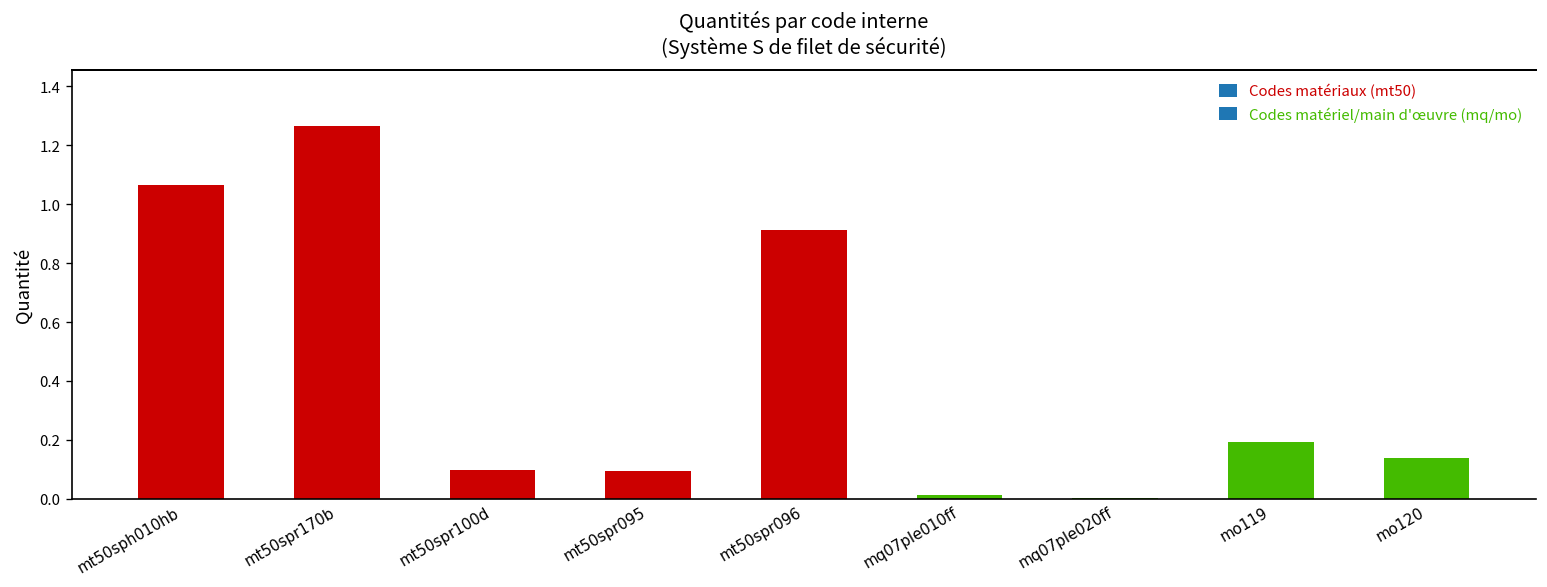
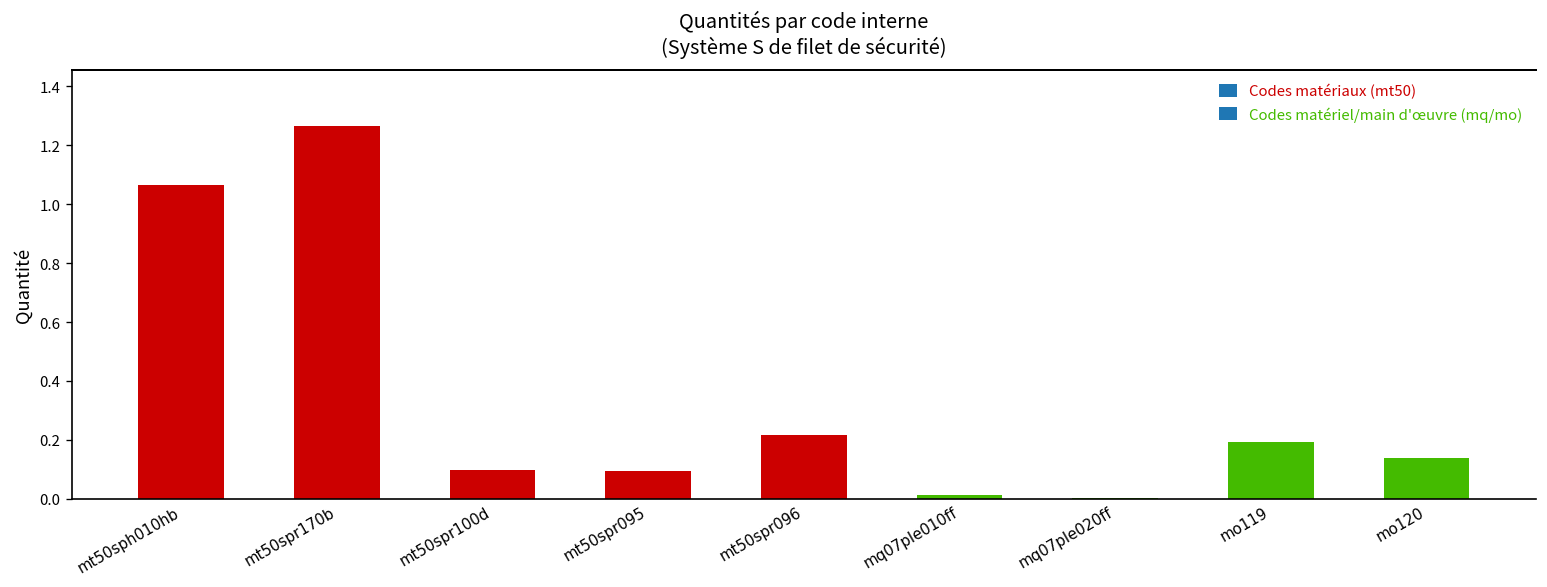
  {
    "mt50sph010hb": 1.06,
    "mt50spr170b": 1.27,
    "mt50spr100d": 0.10,
    "mt50spr095": 0.09,
-   "mt50spr096": 0.91,
+   "mt50spr096": 0.22,
    "mq07ple010ff": 0.01,
    "mo119": 0.19,
    "mo120": 0.14
  }
